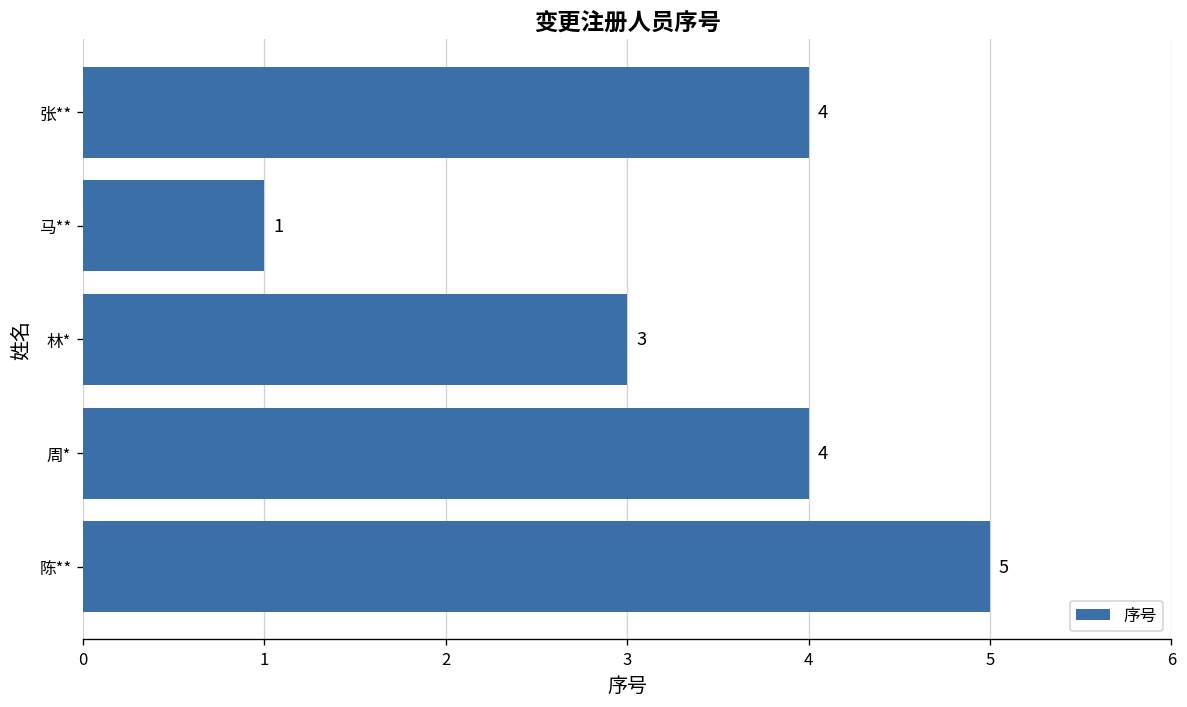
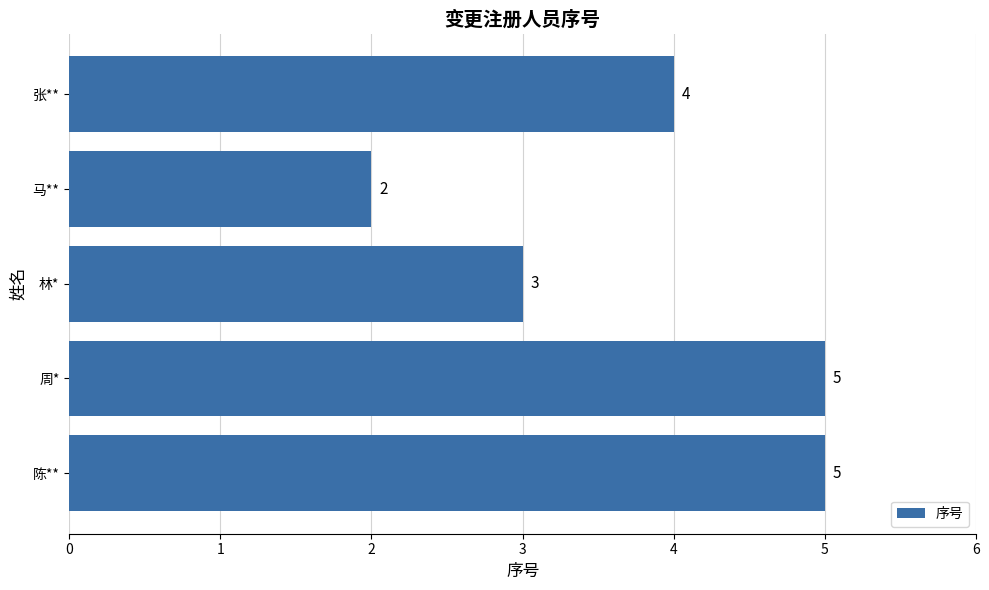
  {
    "张**": 4,
-   "马**": 1,
+   "马**": 2,
    "林*": 3,
-   "周*": 4,
+   "周*": 5,
    "陈**": 5
  }
